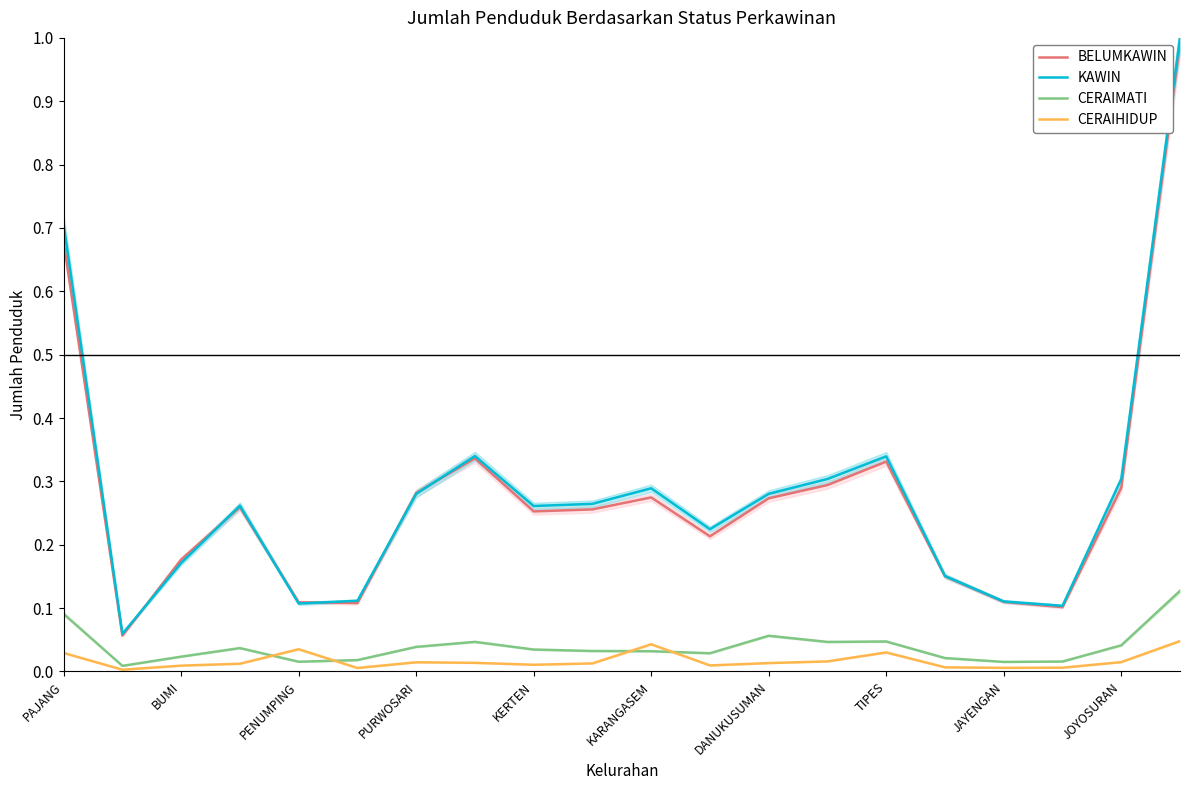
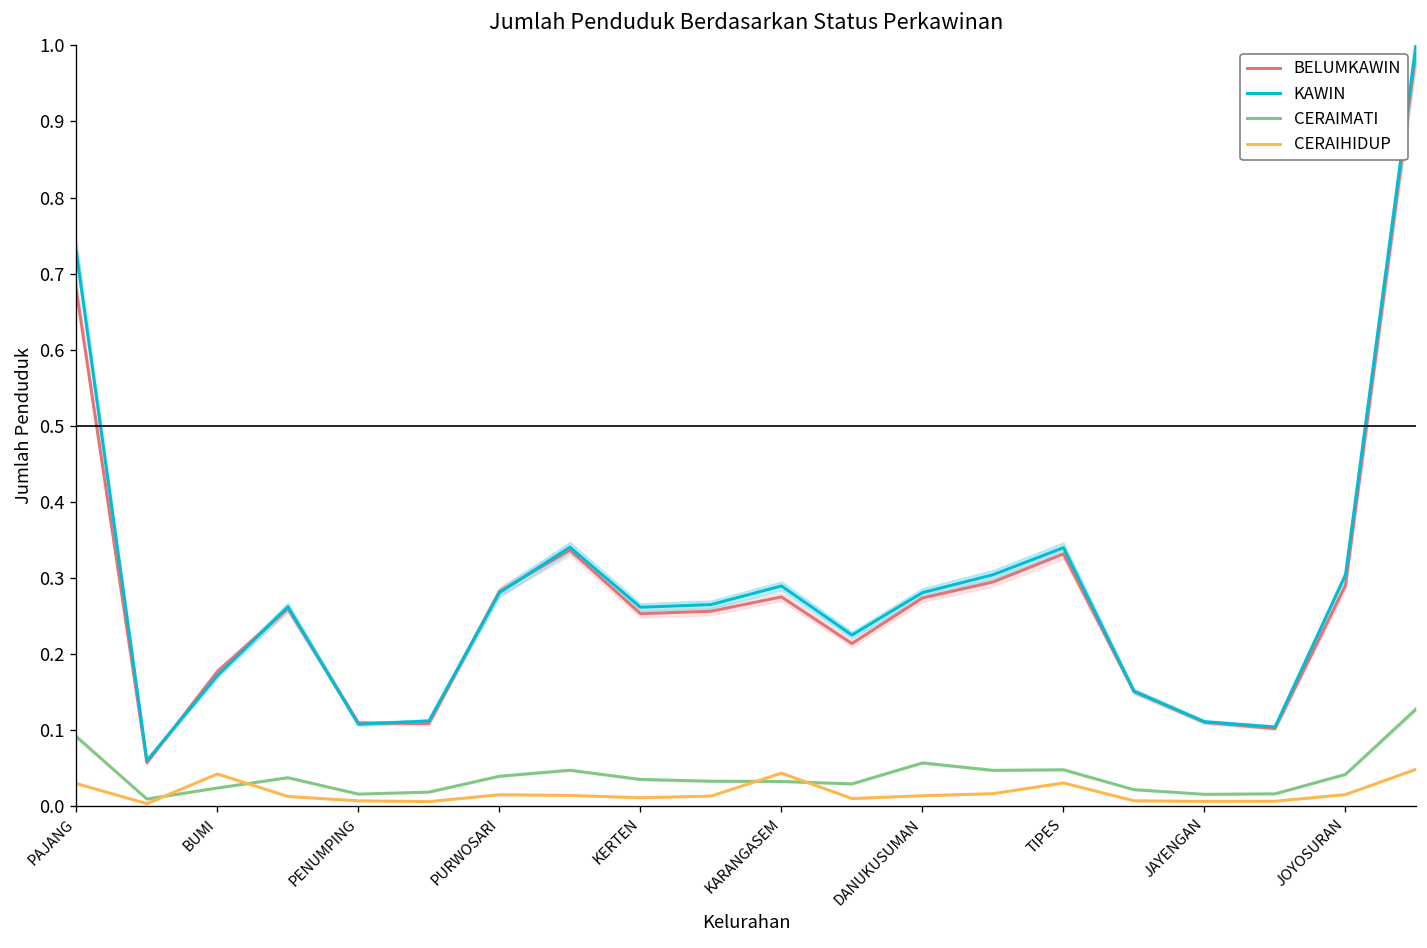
  {
    "BELUMKAWIN": {
      "PAJANG": 0.68,
      "KERTEN": 0.25,
      "KARANGASEM": 0.27,
      "DANUKUSUMAN": 0.27,
      "TIPES": 0.33,
      "JOYOSURAN": 0.29
    },
    "KAWIN": {
-     "PAJANG": 0.71,
+     "PAJANG": 0.73,
      "KARANGASEM": 0.29,
      "JOYOSURAN": 0.30
    },
    "CERAIHIDUP": {
-     "BUMI": 0.01,
-     "PENUMPING": 0.04
+     "BUMI": 0.04,
+     "PENUMPING": 0.01
    }
  }
